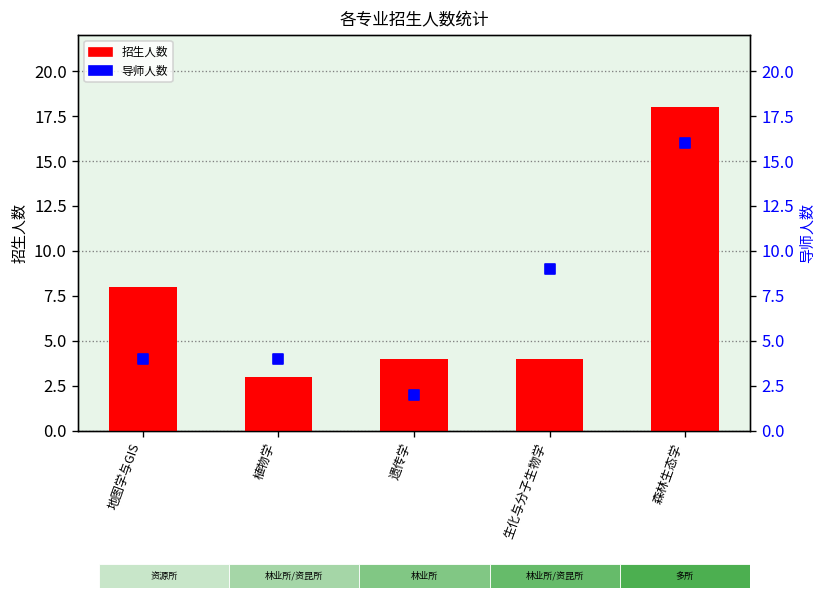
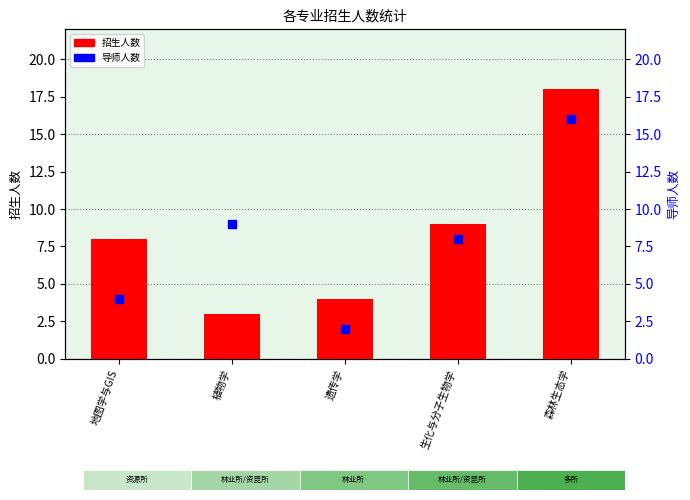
  {
    "招生人数": {
      "地图学与GIS": 8,
      "植物学": 3,
      "遗传学": 4,
-     "生化与分子生物学": 4,
+     "生化与分子生物学": 9,
      "森林生态学": 18
    },
    "导师人数": {
-     "植物学": 4,
-     "生化与分子生物学": 9
+     "植物学": 9,
+     "生化与分子生物学": 8
    }
  }
